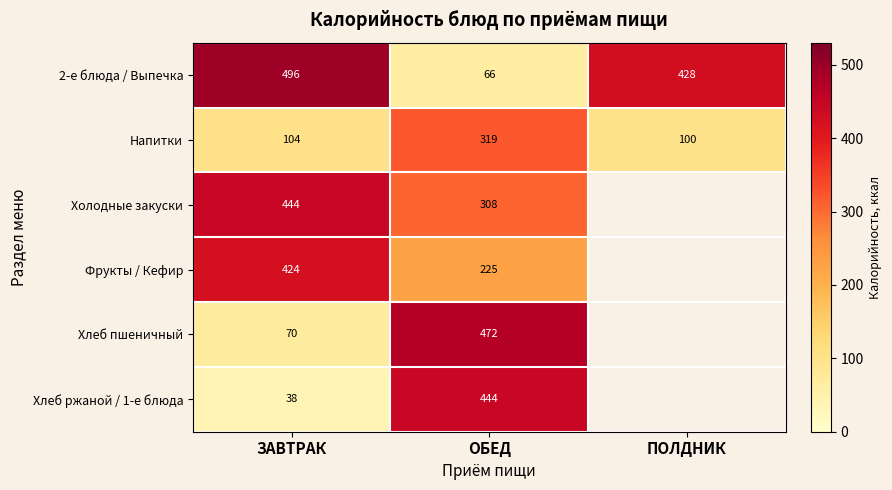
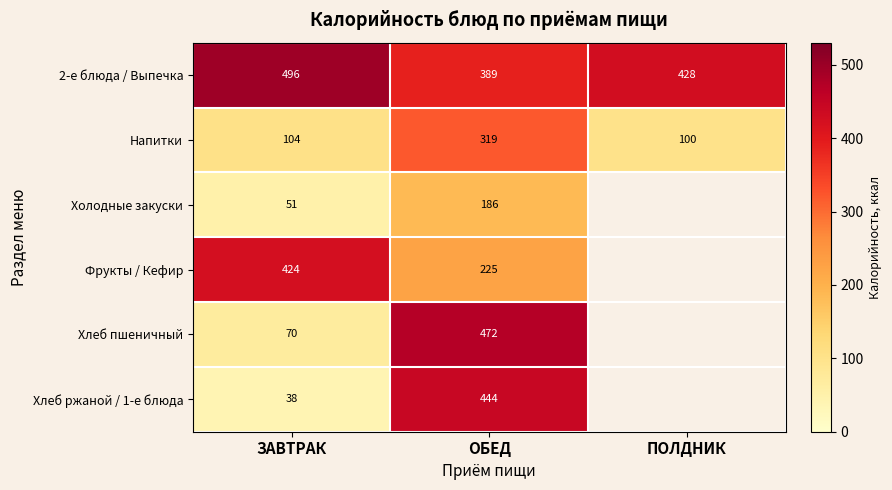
  {
    "2-е блюда / Выпечка": {
      "ЗАВТРАК": 496,
-     "ОБЕД": 66,
+     "ОБЕД": 389,
      "ПОЛДНИК": 428
    },
    "Напитки": {
      "ЗАВТРАК": 104,
      "ОБЕД": 319,
      "ПОЛДНИК": 100
    },
    "Холодные закуски": {
-     "ЗАВТРАК": 444,
-     "ОБЕД": 308
+     "ЗАВТРАК": 51,
+     "ОБЕД": 186
    },
    "Фрукты / Кефир": {
      "ЗАВТРАК": 424,
      "ОБЕД": 225
    },
    "Хлеб пшеничный": {
      "ЗАВТРАК": 70,
      "ОБЕД": 472
    },
    "Хлеб ржаной / 1-е блюда": {
      "ЗАВТРАК": 38,
      "ОБЕД": 444
    }
  }
